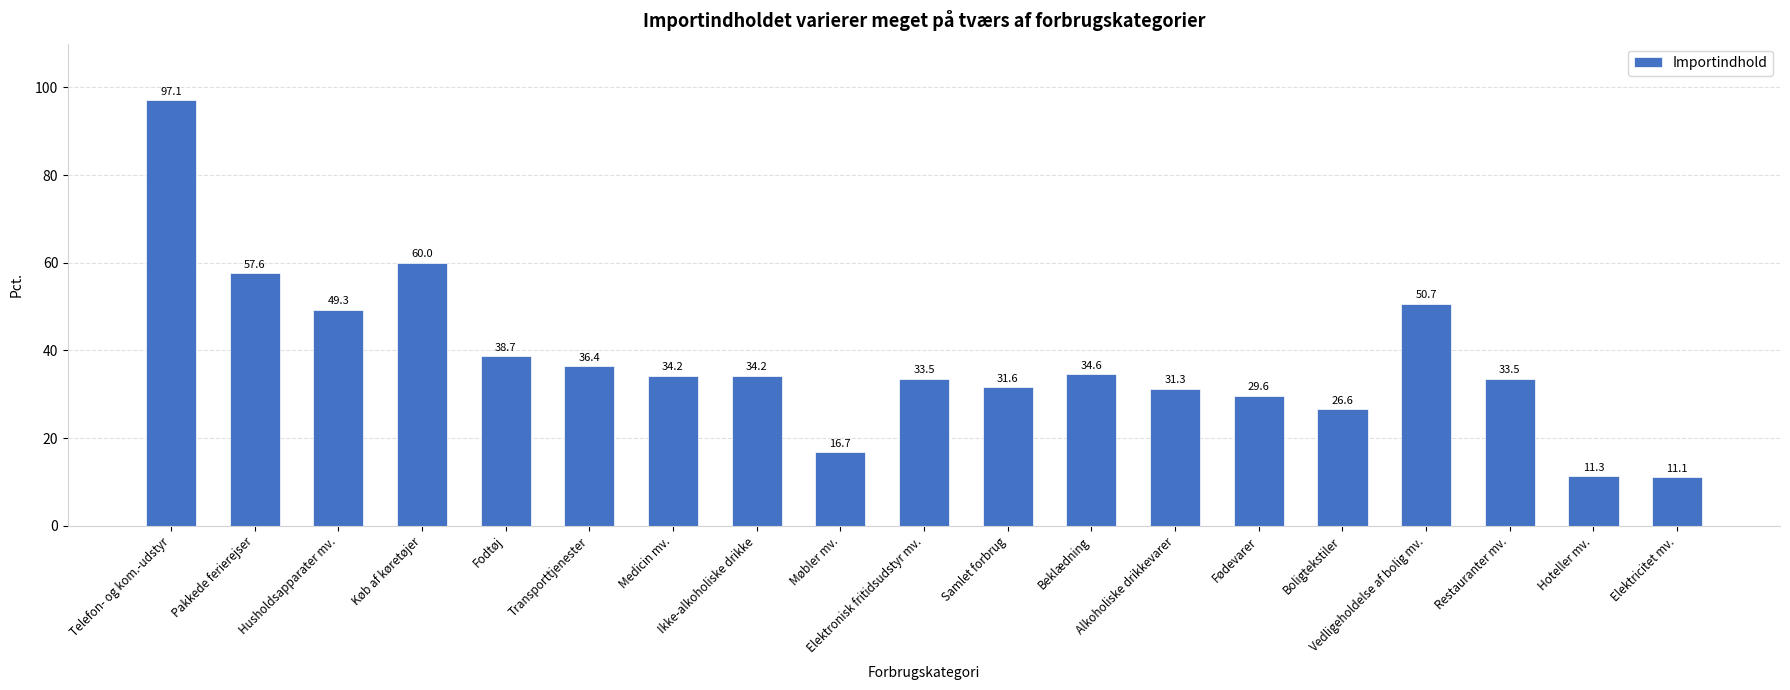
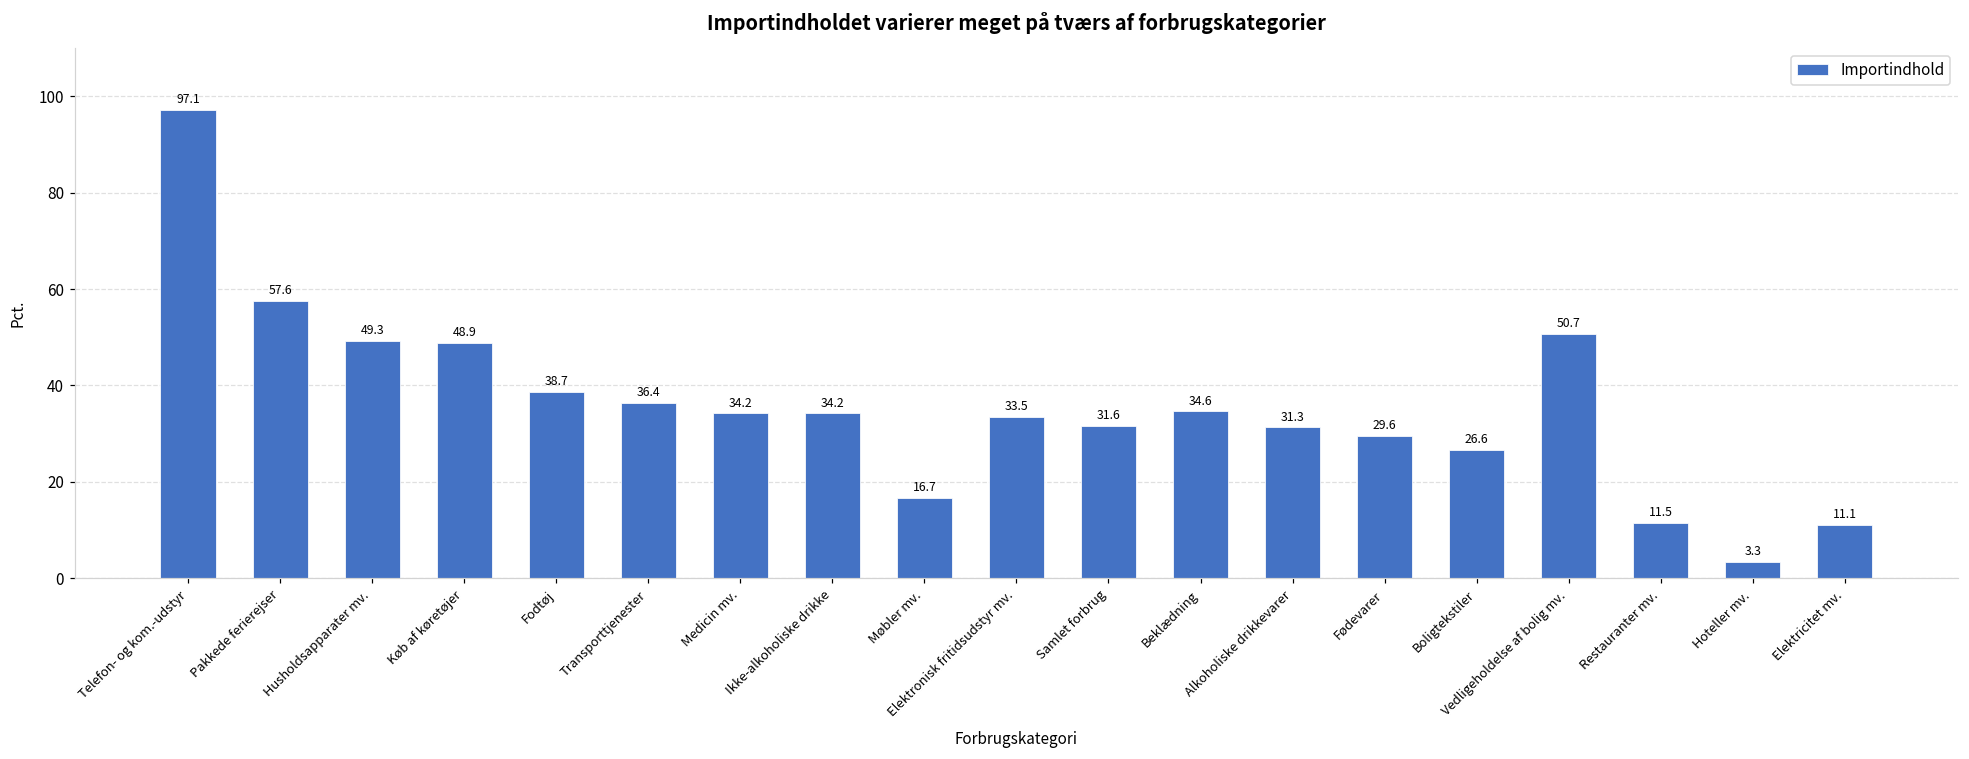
  {
    "Telefon- og kom.-udstyr": 97.1,
    "Pakkede ferierejser": 57.6,
    "Husholdsapparater mv.": 49.3,
-   "Køb af køretøjer": 60.0,
+   "Køb af køretøjer": 48.9,
    "Fodtøj": 38.7,
    "Transporttjenester": 36.4,
    "Medicin mv.": 34.2,
    "Ikke-alkoholiske drikke": 34.2,
    "Møbler mv.": 16.7,
    "Elektronisk fritidsudstyr mv.": 33.5,
    "Samlet forbrug": 31.6,
    "Beklædning": 34.6,
    "Alkoholiske drikkevarer": 31.3,
    "Fødevarer": 29.6,
    "Boligtekstiler": 26.6,
    "Vedligeholdelse af bolig mv.": 50.7,
-   "Restauranter mv.": 33.5,
-   "Hoteller mv.": 11.3,
+   "Restauranter mv.": 11.5,
+   "Hoteller mv.": 3.3,
    "Elektricitet mv.": 11.1
  }
